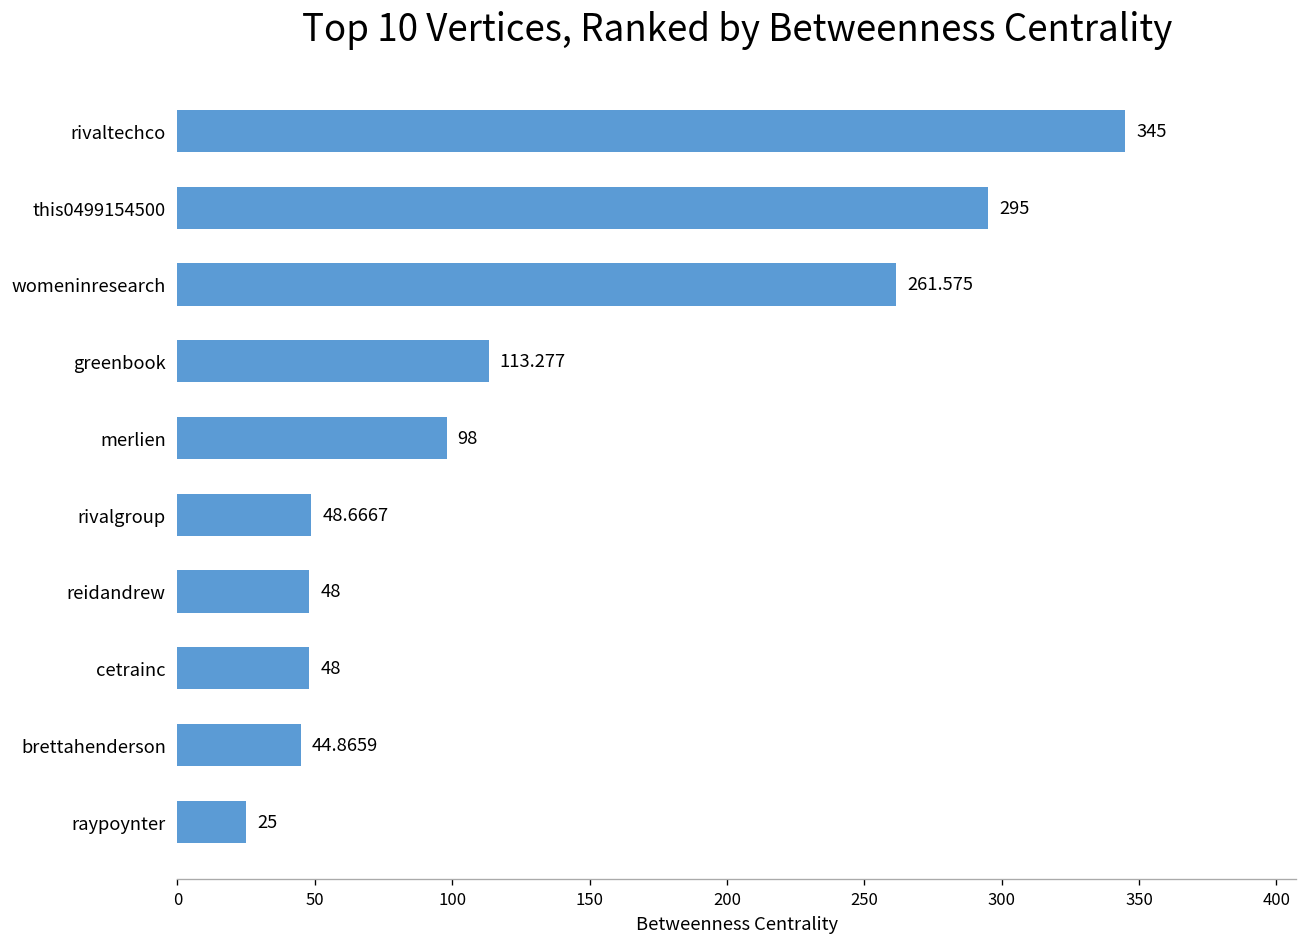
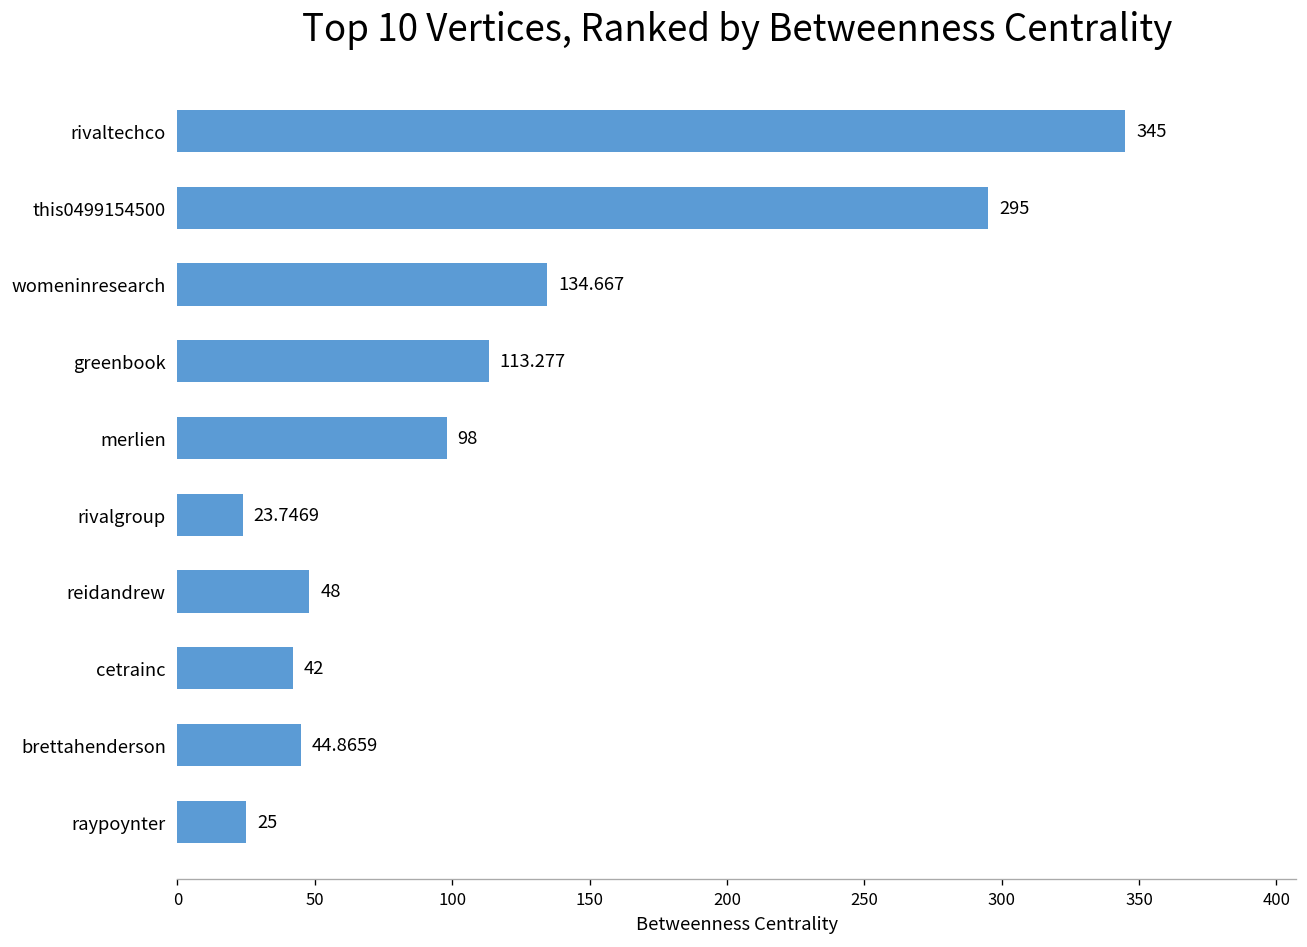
  {
    "rivaltechco": 345,
    "this0499154500": 295,
-   "womeninresearch": 261.575,
+   "womeninresearch": 134.667,
    "greenbook": 113.277,
    "merlien": 98,
-   "rivalgroup": 48.6667,
+   "rivalgroup": 23.7469,
    "reidandrew": 48,
-   "cetrainc": 48,
+   "cetrainc": 42,
    "brettahenderson": 44.8659,
    "raypoynter": 25
  }
